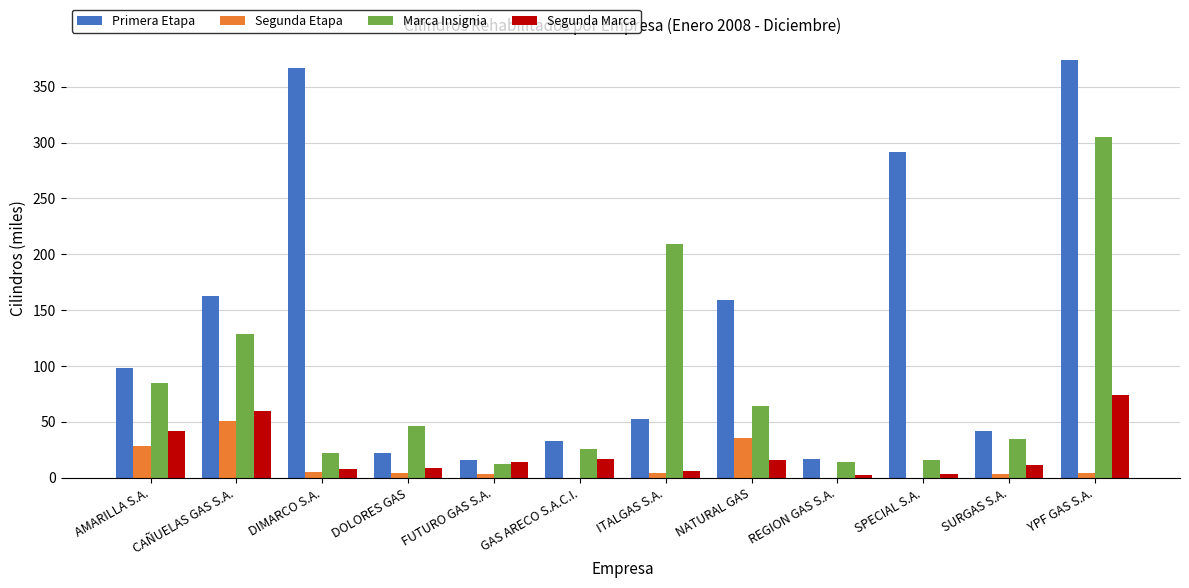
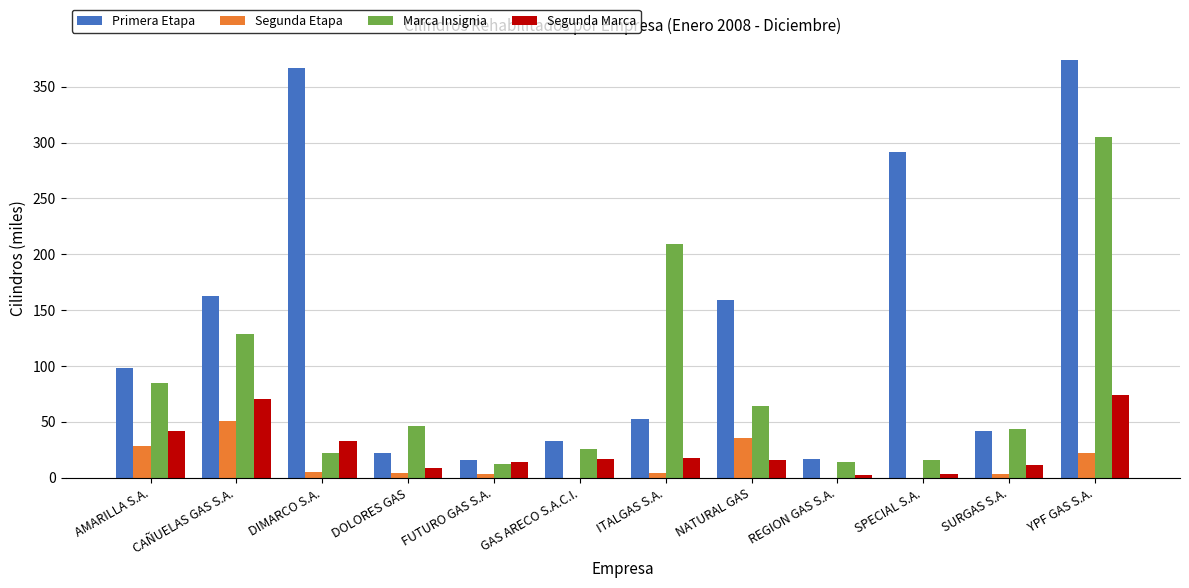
  {
    "Primera Etapa": {
      "AMARILLA S.A.": 98,
      "CAÑUELAS GAS S.A.": 162,
      "DIMARCO S.A.": 366,
      "DOLORES GAS": 22,
      "FUTURO GAS S.A.": 15,
      "GAS ARECO S.A.C.I.": 33,
      "ITALGAS S.A.": 53,
      "NATURAL GAS": 159,
      "REGION GAS S.A.": 17,
      "SPECIAL S.A.": 292,
      "SURGAS S.A.": 42,
      "YPF GAS S.A.": 374
    },
    "Segunda Etapa": {
      "AMARILLA S.A.": 28,
      "CAÑUELAS GAS S.A.": 51,
      "DIMARCO S.A.": 5,
      "DOLORES GAS": 4,
      "FUTURO GAS S.A.": 3,
      "GAS ARECO S.A.C.I.": 0,
      "ITALGAS S.A.": 4,
      "NATURAL GAS": 36,
      "REGION GAS S.A.": 0,
      "SPECIAL S.A.": 0,
      "SURGAS S.A.": 3,
-     "YPF GAS S.A.": 4
+     "YPF GAS S.A.": 22
    },
    "Marca Insignia": {
      "AMARILLA S.A.": 84,
      "CAÑUELAS GAS S.A.": 129,
      "DIMARCO S.A.": 22,
      "DOLORES GAS": 47,
      "FUTURO GAS S.A.": 13,
      "GAS ARECO S.A.C.I.": 26,
      "ITALGAS S.A.": 209,
      "NATURAL GAS": 65,
      "REGION GAS S.A.": 14,
      "SPECIAL S.A.": 16,
-     "SURGAS S.A.": 34,
+     "SURGAS S.A.": 44,
      "YPF GAS S.A.": 305
    },
    "Segunda Marca": {
      "AMARILLA S.A.": 42,
-     "CAÑUELAS GAS S.A.": 59,
-     "DIMARCO S.A.": 8,
+     "CAÑUELAS GAS S.A.": 70,
+     "DIMARCO S.A.": 32,
      "DOLORES GAS": 8,
      "FUTURO GAS S.A.": 14,
      "GAS ARECO S.A.C.I.": 17,
-     "ITALGAS S.A.": 5,
+     "ITALGAS S.A.": 18,
      "NATURAL GAS": 15,
      "REGION GAS S.A.": 3,
      "SPECIAL S.A.": 3,
      "SURGAS S.A.": 11,
      "YPF GAS S.A.": 74
    }
  }
